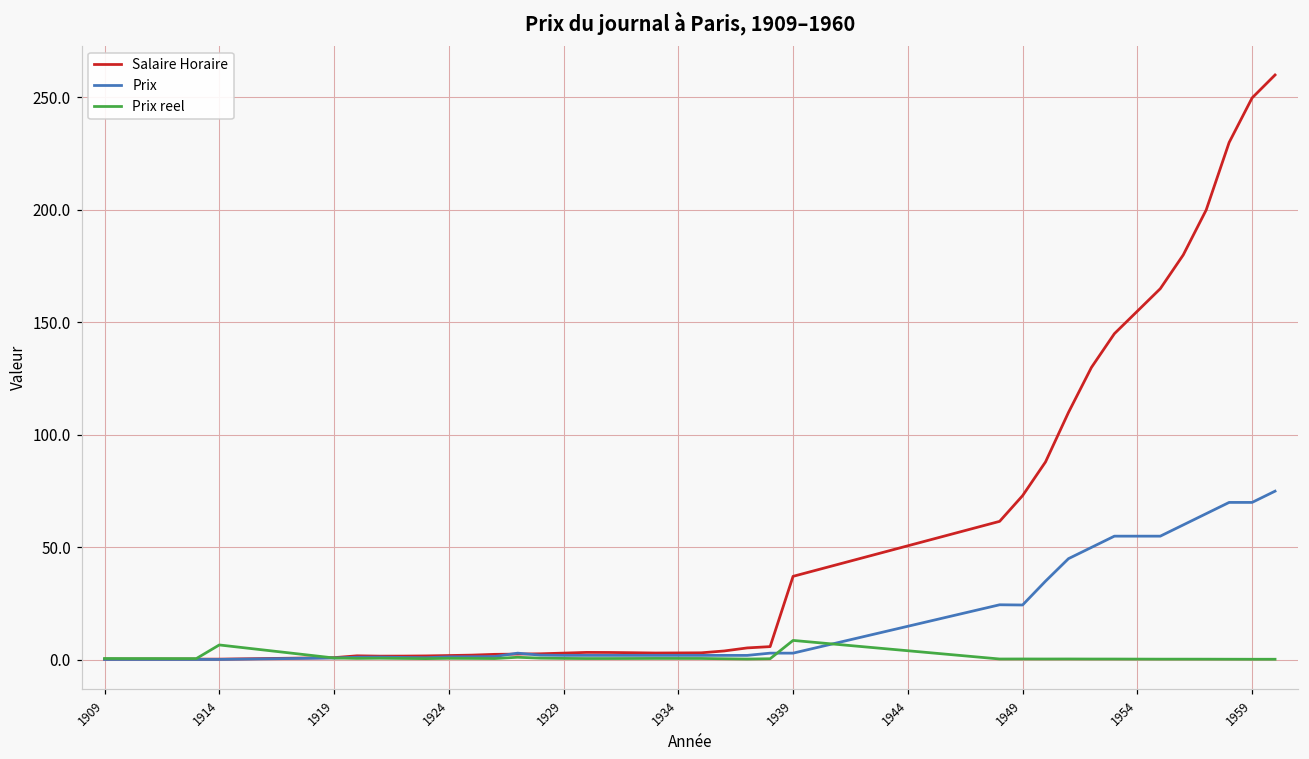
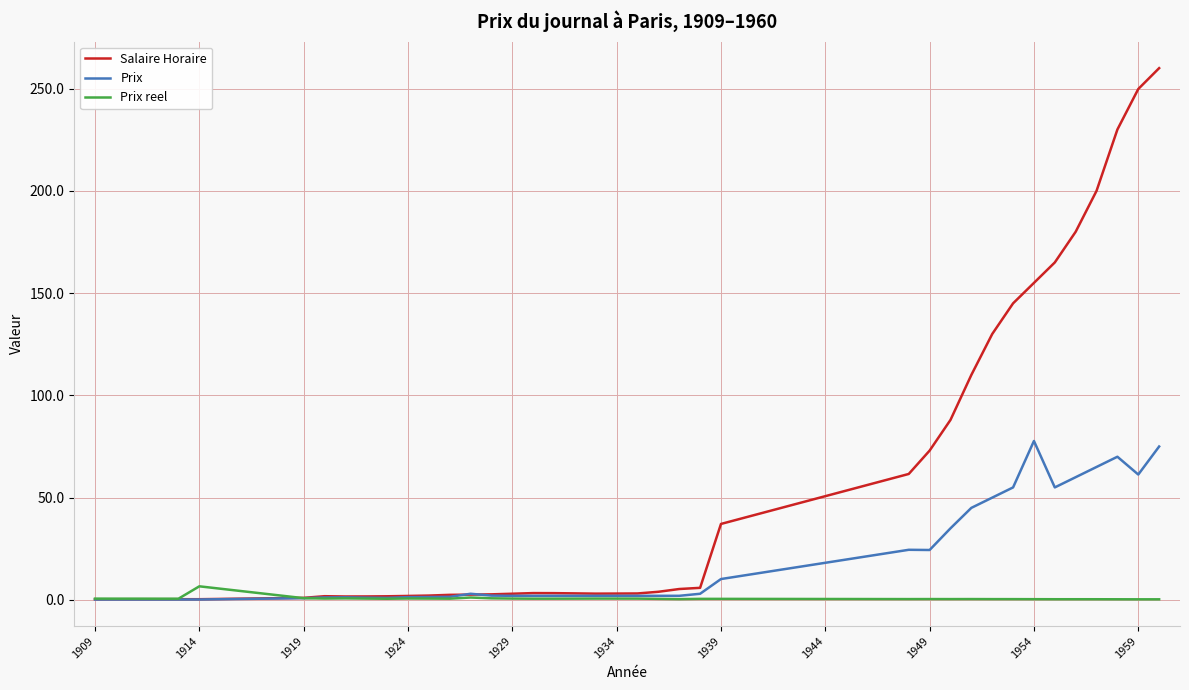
  {
    "Salaire Horaire": {
      "1939": 37,
      "1949": 73,
      "1954": 155,
      "1959": 250
    },
    "Prix": {
-     "1939": 3,
+     "1939": 10,
      "1949": 24,
-     "1954": 55,
-     "1959": 70
+     "1954": 78,
+     "1959": 61
    },
    "Prix reel": {
      "1914": 7,
      "1929": 1,
      "1934": 1,
-     "1939": 9,
+     "1939": 1,
      "1949": 0,
      "1954": 0,
      "1959": 0
    }
  }
